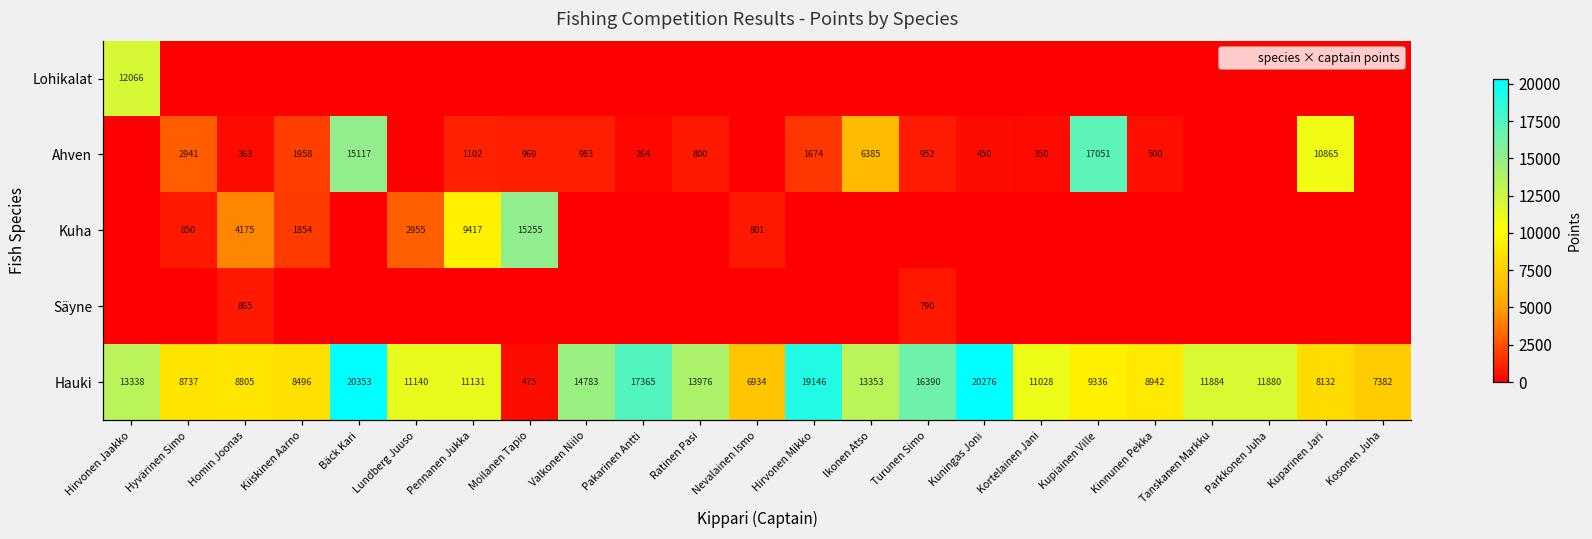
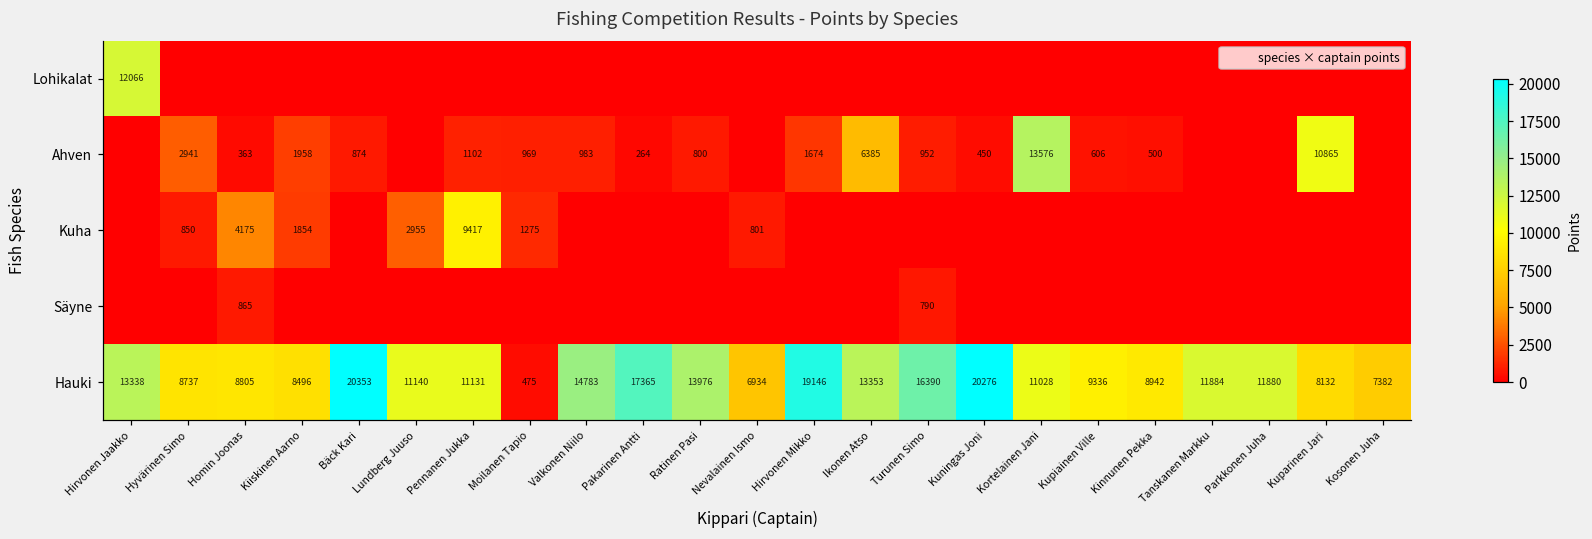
  {
    "Lohikalat": {
      "Hirvonen Jaakko": 12066
    },
    "Ahven": {
      "Hyvärinen Simo": 2941,
      "Homin Joonas": 363,
      "Kiiskinen Aarno": 1958,
-     "Bäck Kari": 15117,
+     "Bäck Kari": 874,
      "Pennanen Jukka": 1102,
      "Moilanen Tapio": 969,
      "Valkonen Niilo": 983,
      "Pakarinen Antti": 264,
      "Ratinen Pasi": 800,
      "Hirvonen Mikko": 1674,
      "Ikonen Atso": 6385,
      "Turunen Simo": 952,
      "Kuningas Joni": 450,
-     "Kortelainen Jani": 350,
-     "Kupiainen Ville": 17051,
+     "Kortelainen Jani": 13576,
+     "Kupiainen Ville": 606,
      "Kinnunen Pekka": 500,
      "Kuparinen Jari": 10865
    },
    "Kuha": {
      "Hyvärinen Simo": 850,
      "Homin Joonas": 4175,
      "Kiiskinen Aarno": 1854,
      "Lundberg Juuso": 2955,
      "Pennanen Jukka": 9417,
-     "Moilanen Tapio": 15255,
+     "Moilanen Tapio": 1275,
      "Nevalainen Ismo": 801
    },
    "Säyne": {
      "Homin Joonas": 865,
      "Turunen Simo": 790
    },
    "Hauki": {
      "Hirvonen Jaakko": 13338,
      "Hyvärinen Simo": 8737,
      "Homin Joonas": 8805,
      "Kiiskinen Aarno": 8496,
      "Bäck Kari": 20353,
      "Lundberg Juuso": 11140,
      "Pennanen Jukka": 11131,
      "Moilanen Tapio": 475,
      "Valkonen Niilo": 14783,
      "Pakarinen Antti": 17365,
      "Ratinen Pasi": 13976,
      "Nevalainen Ismo": 6934,
      "Hirvonen Mikko": 19146,
      "Ikonen Atso": 13353,
      "Turunen Simo": 16390,
      "Kuningas Joni": 20276,
      "Kortelainen Jani": 11028,
      "Kupiainen Ville": 9336,
      "Kinnunen Pekka": 8942,
      "Tanskanen Markku": 11884,
      "Parkkonen Juha": 11880,
      "Kuparinen Jari": 8132,
      "Kosonen Juha": 7382
    }
  }
